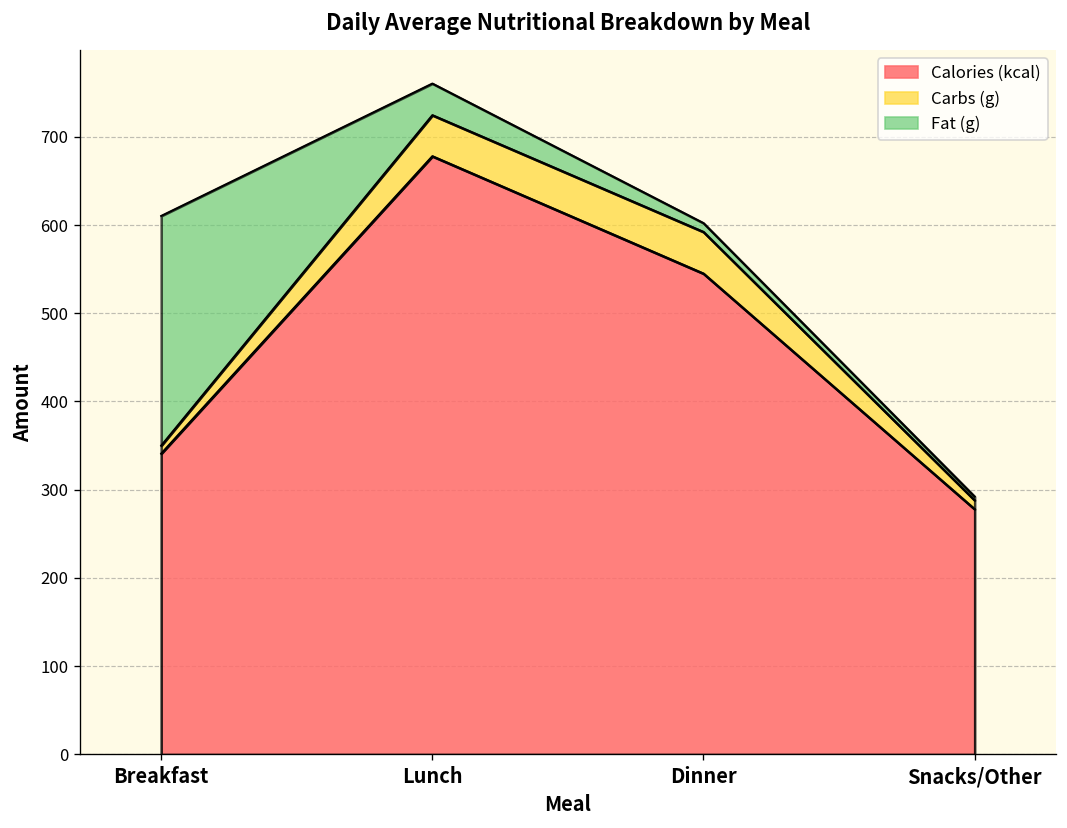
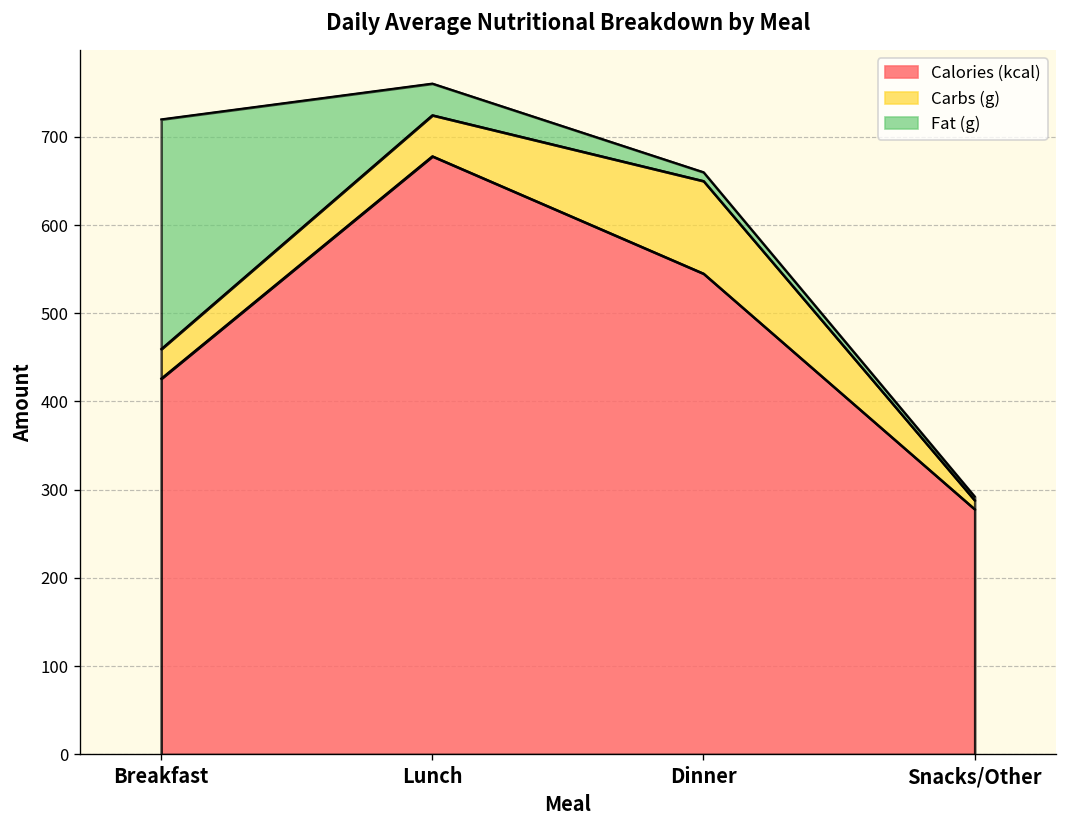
  {
    "Calories (kcal)": {
-     "Breakfast": 340,
+     "Breakfast": 430,
      "Lunch": 680,
      "Dinner": 550,
      "Snacks/Other": 280
    },
    "Carbs (g)": {
-     "Breakfast": 10,
+     "Breakfast": 30,
      "Lunch": 50,
-     "Dinner": 50,
+     "Dinner": 100,
      "Snacks/Other": 10
    },
    "Fat (g)": {
      "Breakfast": 260,
      "Lunch": 40,
      "Dinner": 10,
      "Snacks/Other": 0
    }
  }
